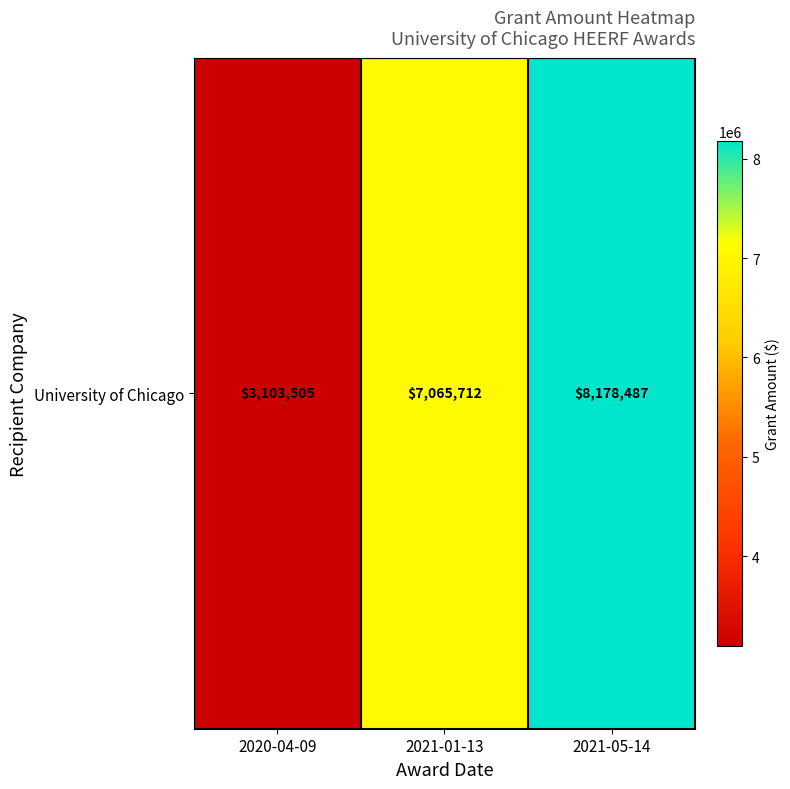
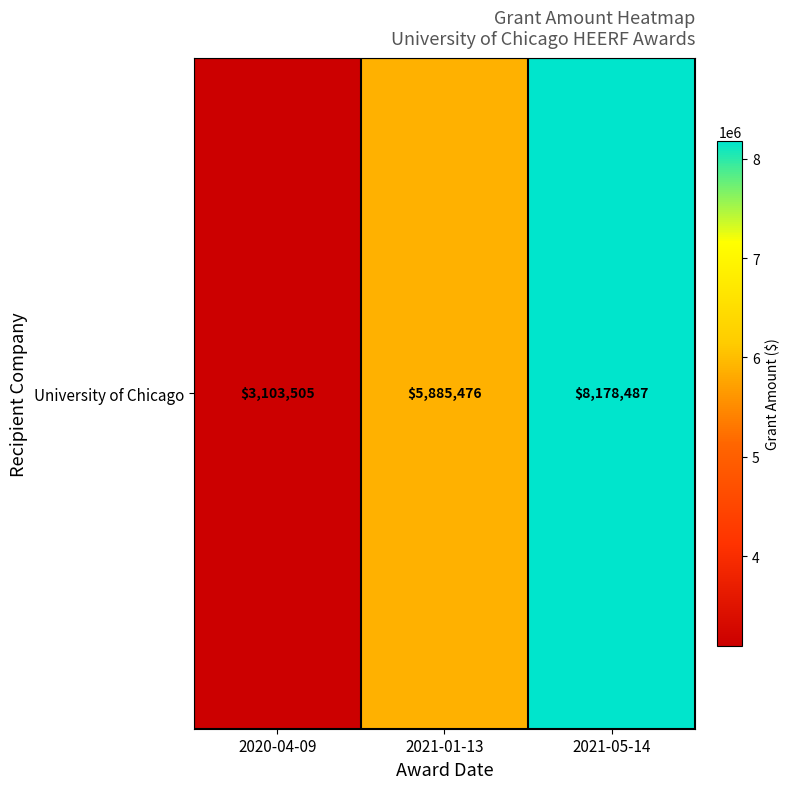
  {
    "University of Chicago": {
      "2020-04-09": "$3,103,505",
-     "2021-01-13": "$7,065,712",
+     "2021-01-13": "$5,885,476",
      "2021-05-14": "$8,178,487"
    }
  }
